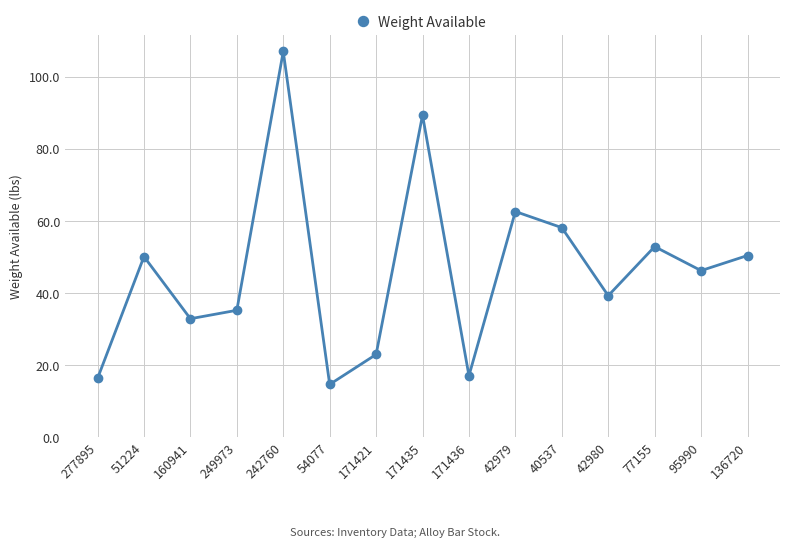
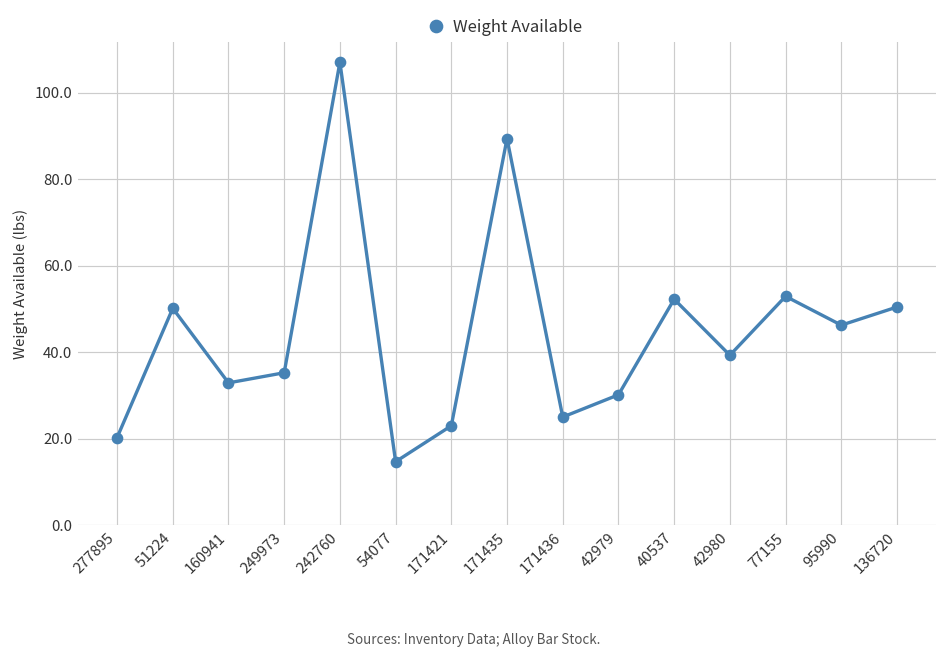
  {
-   "277895": 16,
+   "277895": 20,
    "51224": 50,
    "160941": 33,
    "249973": 35,
    "242760": 107,
    "54077": 15,
    "171421": 23,
    "171435": 89,
-   "171436": 17,
-   "42979": 63,
-   "40537": 58,
+   "171436": 25,
+   "42979": 30,
+   "40537": 52,
    "42980": 39,
    "77155": 53,
    "95990": 46,
    "136720": 50
  }
